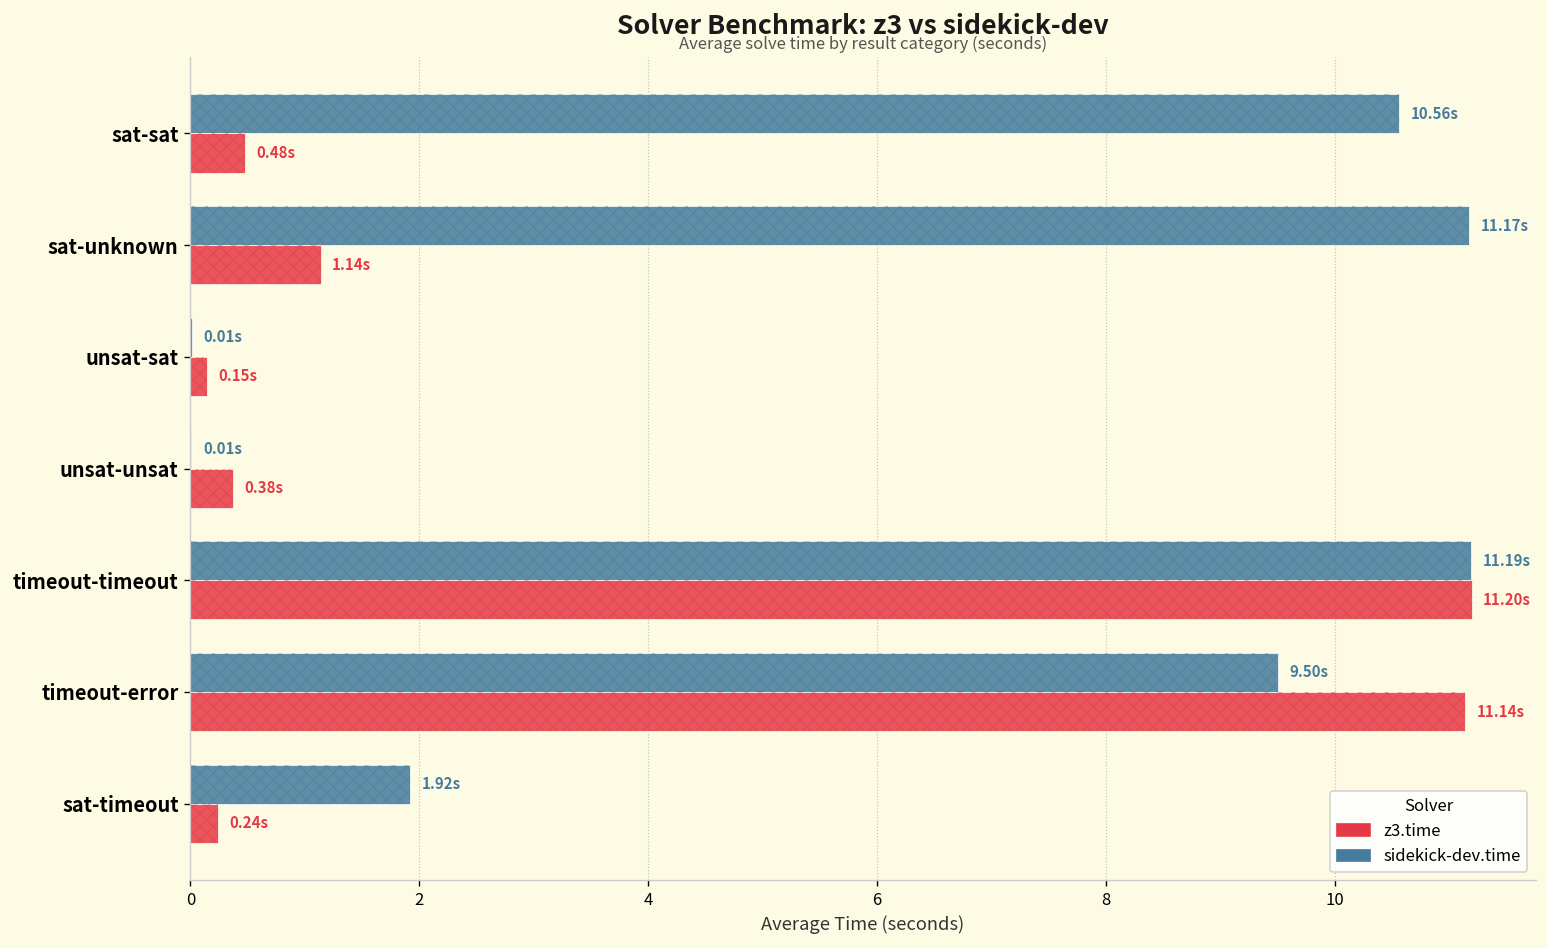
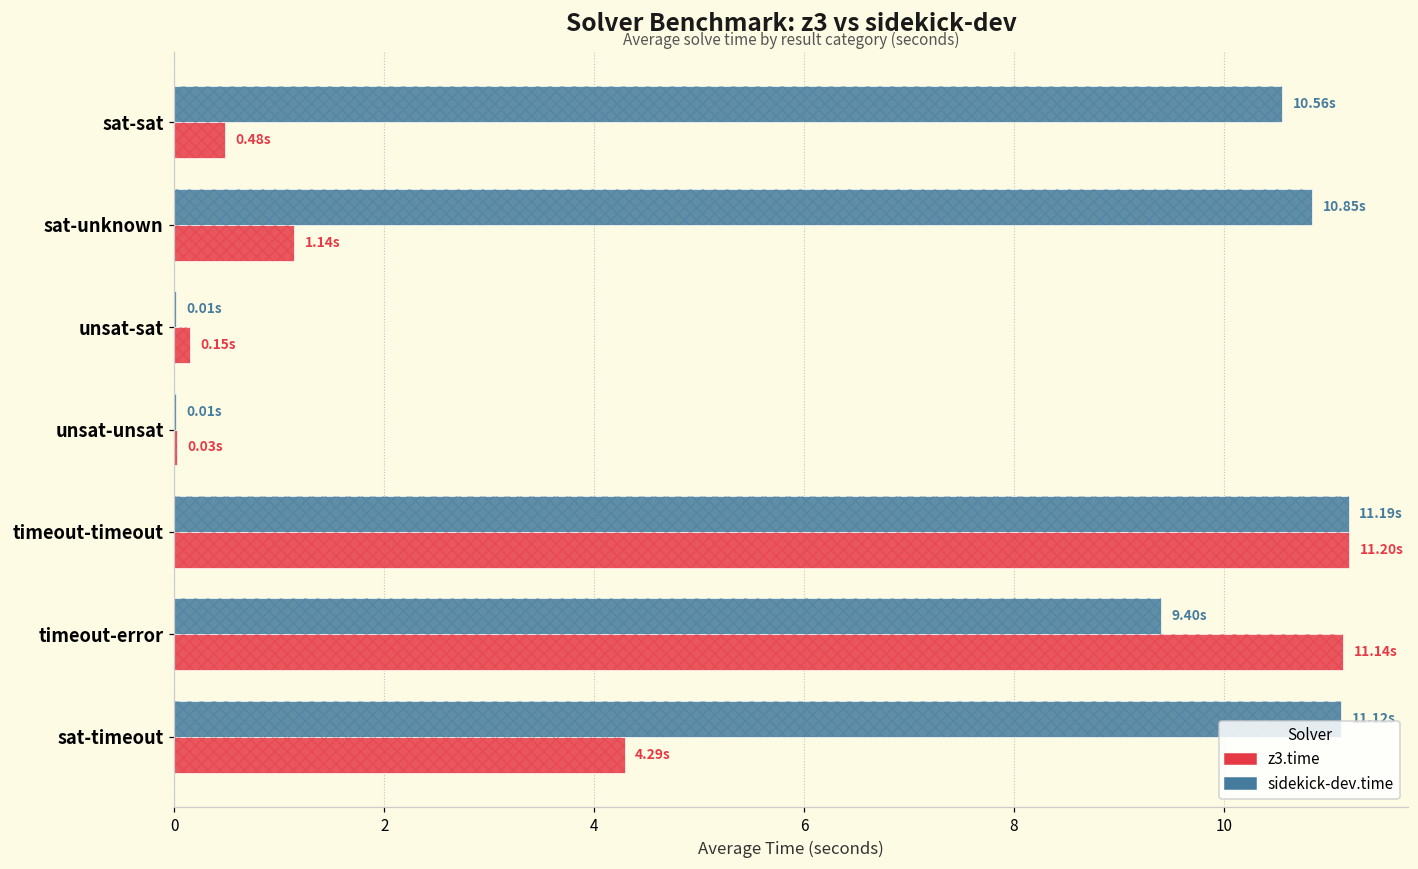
  {
    "z3.time": {
      "sat-sat": "0.48s",
      "sat-unknown": "1.14s",
      "unsat-sat": "0.15s",
-     "unsat-unsat": "0.38s",
+     "unsat-unsat": "0.03s",
      "timeout-timeout": "11.20s",
      "timeout-error": "11.14s",
-     "sat-timeout": "0.24s"
+     "sat-timeout": "4.29s"
    },
    "sidekick-dev.time": {
      "sat-sat": "10.56s",
-     "sat-unknown": "11.17s",
+     "sat-unknown": "10.85s",
      "unsat-sat": "0.01s",
      "unsat-unsat": "0.01s",
      "timeout-timeout": "11.19s",
-     "timeout-error": "9.50s",
-     "sat-timeout": "1.92s"
+     "timeout-error": "9.40s",
+     "sat-timeout": "11.12s"
    }
  }
